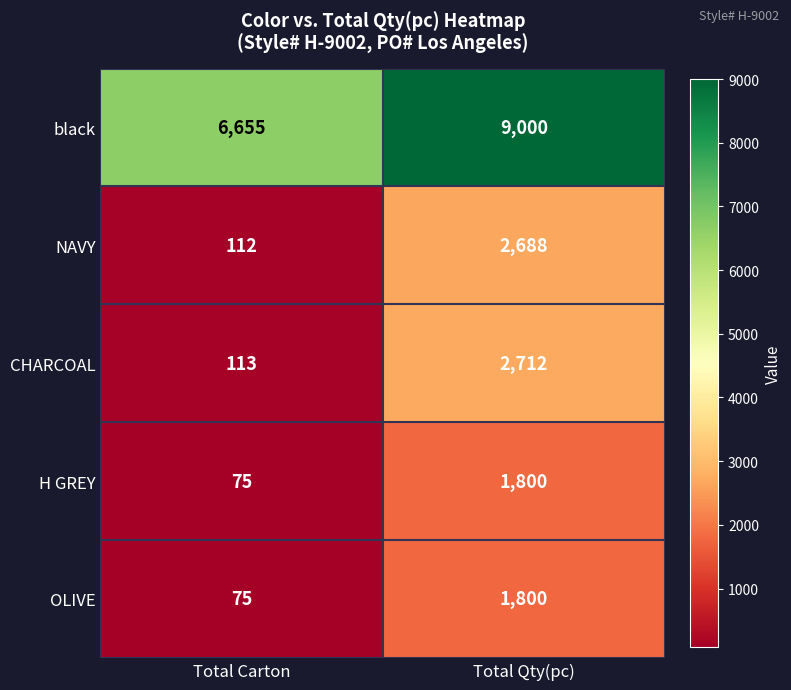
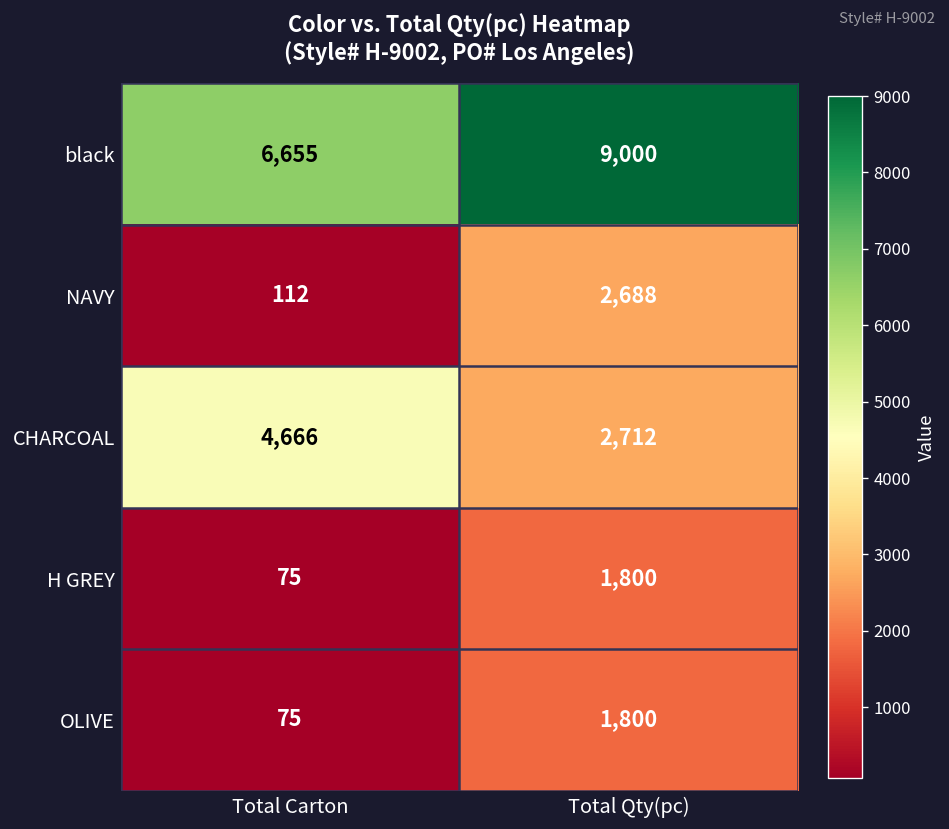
  {
    "black": {
      "Total Carton": "6,655",
      "Total Qty(pc)": "9,000"
    },
    "NAVY": {
      "Total Carton": "112",
      "Total Qty(pc)": "2,688"
    },
    "CHARCOAL": {
-     "Total Carton": "113",
+     "Total Carton": "4,666",
      "Total Qty(pc)": "2,712"
    },
    "H GREY": {
      "Total Carton": "75",
      "Total Qty(pc)": "1,800"
    },
    "OLIVE": {
      "Total Carton": "75",
      "Total Qty(pc)": "1,800"
    }
  }
